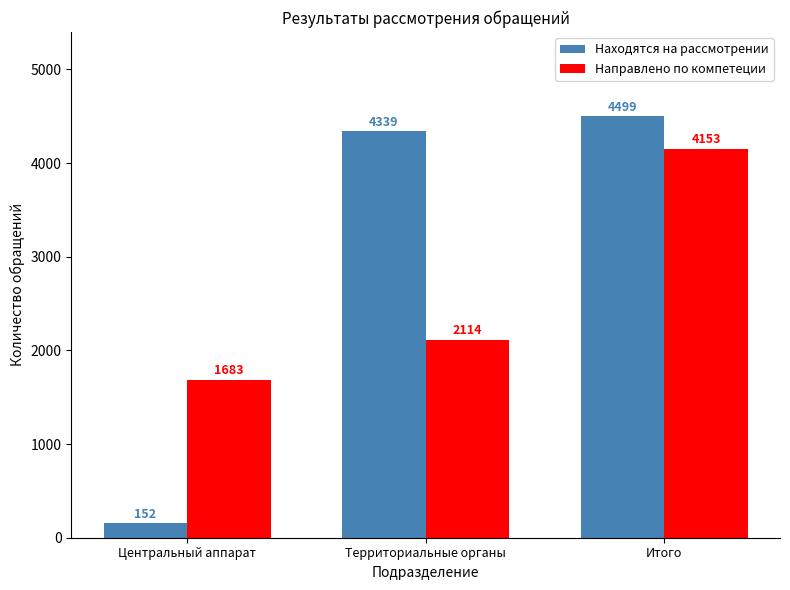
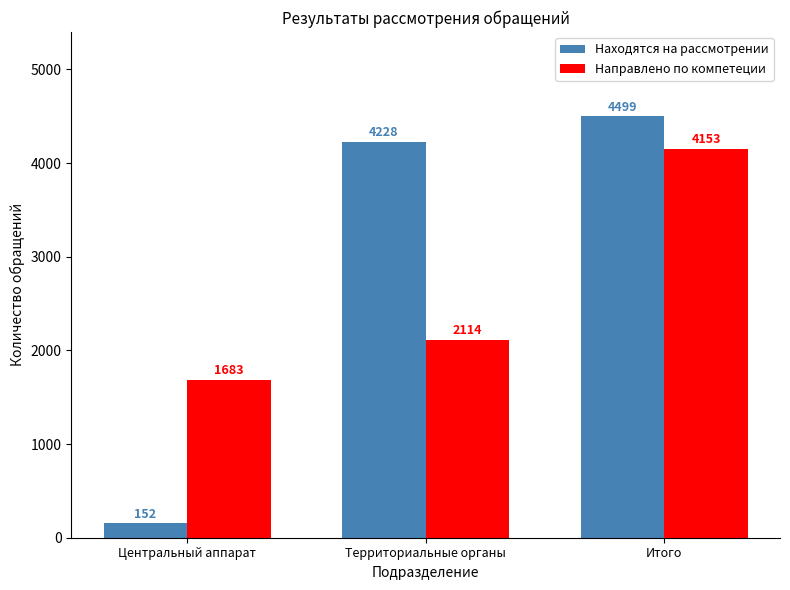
  {
    "Находятся на рассмотрении": {
      "Центральный аппарат": 152,
-     "Территориальные органы": 4339,
+     "Территориальные органы": 4228,
      "Итого": 4499
    },
    "Направлено по компетеции": {
      "Центральный аппарат": 1683,
      "Территориальные органы": 2114,
      "Итого": 4153
    }
  }
